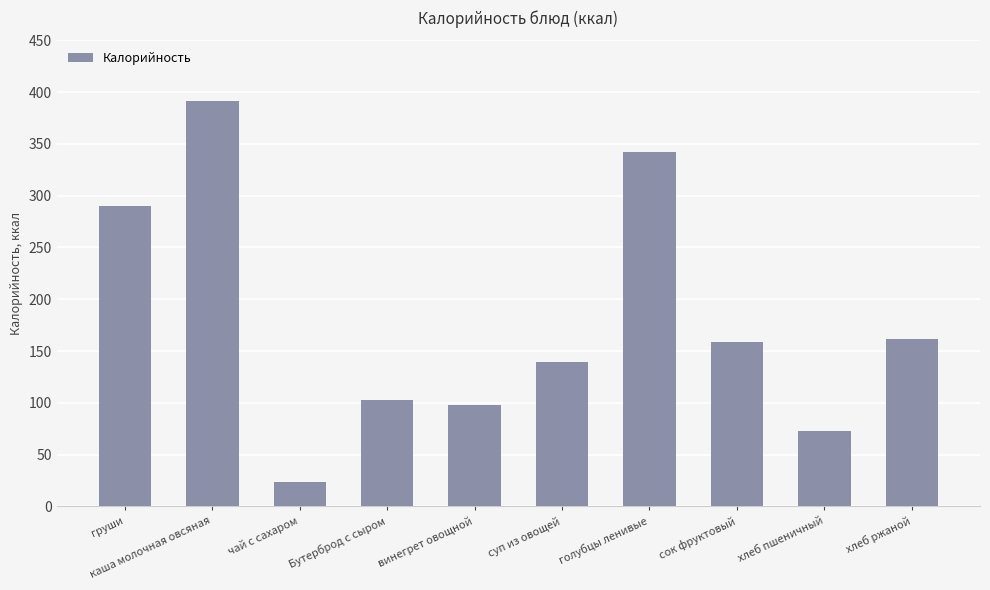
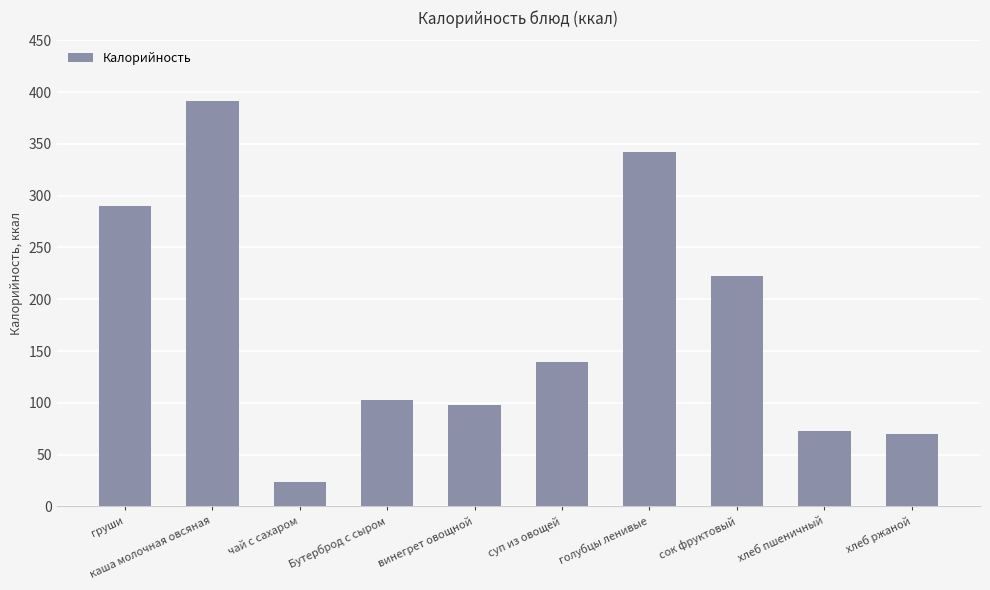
  {
    "груши": 290,
    "каша молочная овсяная": 391,
    "чай с сахаром": 23,
    "Бутерброд с сыром": 103,
    "винегрет овощной": 98,
    "суп из овощей": 139,
    "голубцы ленивые": 342,
-   "сок фруктовый": 159,
+   "сок фруктовый": 223,
    "хлеб пшеничный": 73,
-   "хлеб ржаной": 162
+   "хлеб ржаной": 70
  }
